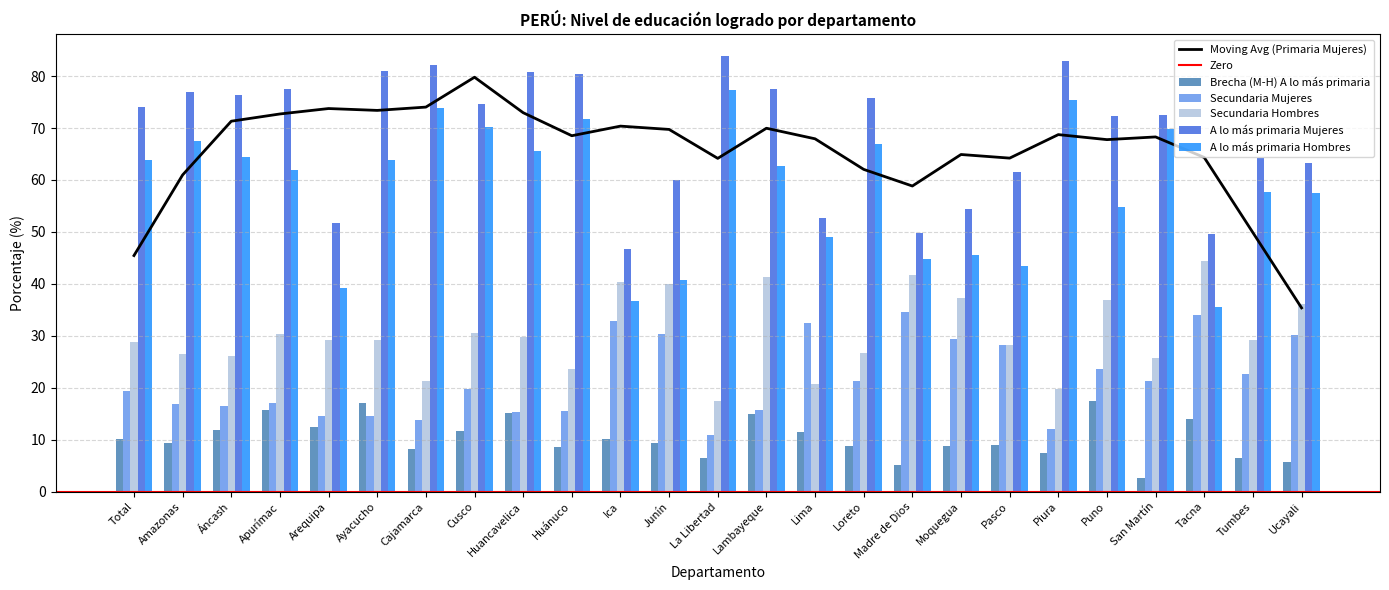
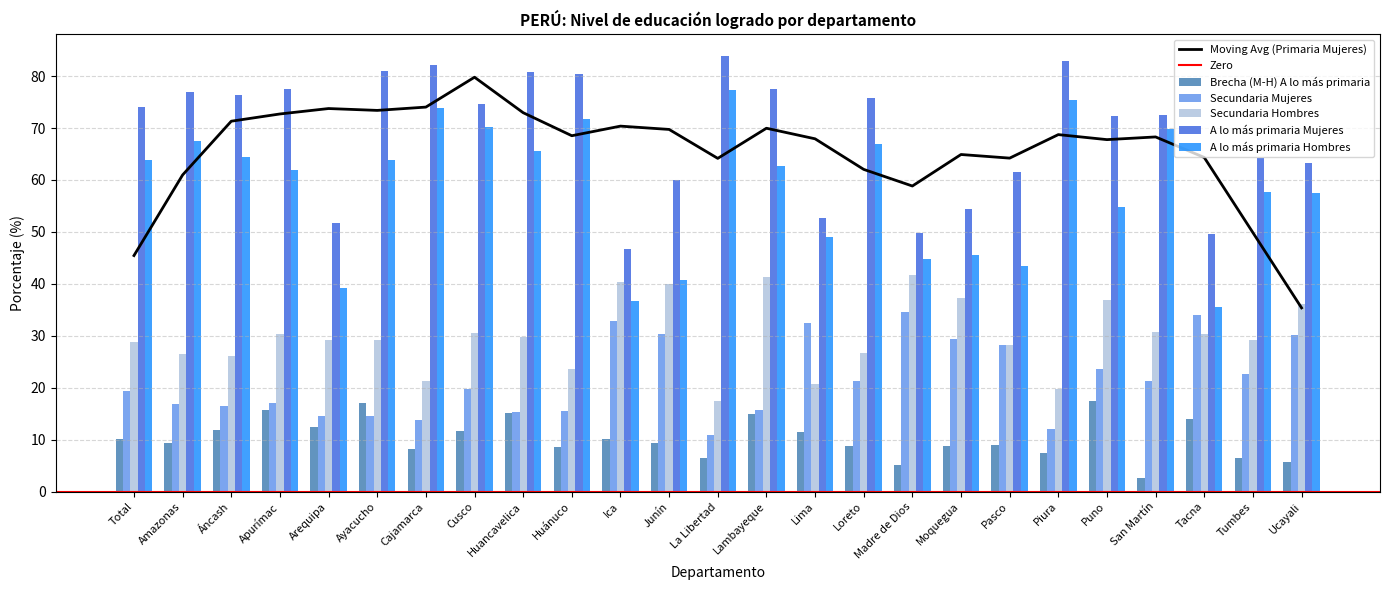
  {
    "Moving Avg (Primaria Mujeres)": {
      "Total": 45,
      "Amazonas": 61,
      "Áncash": 71,
      "Apurímac": 73,
      "Arequipa": 74,
      "Ayacucho": 73,
      "Cajamarca": 74,
      "Cusco": 80,
      "Huancavelica": 73,
      "Huánuco": 69,
      "Ica": 70,
      "Junín": 70,
      "La Libertad": 64,
      "Lambayeque": 70,
      "Lima": 68,
      "Loreto": 62,
      "Madre de Dios": 59,
      "Moquegua": 65,
      "Pasco": 64,
      "Piura": 69,
      "Puno": 68,
      "San Martín": 68,
      "Tumbes": 50,
      "Ucayali": 35
    },
    "Secundaria Hombres": {
      "Total": 29,
      "Amazonas": 26,
      "Áncash": 26,
      "Apurímac": 30,
      "Arequipa": 29,
      "Ayacucho": 29,
      "Cajamarca": 21,
      "Cusco": 31,
      "Huancavelica": 30,
      "Huánuco": 24,
      "Ica": 40,
      "Junín": 40,
      "La Libertad": 17,
      "Lambayeque": 41,
      "Lima": 21,
      "Loreto": 27,
      "Madre de Dios": 42,
      "Moquegua": 37,
      "Pasco": 28,
      "Piura": 20,
      "Puno": 37,
-     "San Martín": 26,
-     "Tacna": 44,
+     "San Martín": 31,
+     "Tacna": 30,
      "Tumbes": 29,
      "Ucayali": 36
    },
    "A lo más primaria Hombres": {
      "Total": 64,
      "Amazonas": 68,
      "Áncash": 64,
      "Apurímac": 62,
      "Arequipa": 39,
      "Ayacucho": 64,
      "Cajamarca": 74,
      "Cusco": 70,
      "Huancavelica": 66,
      "Huánuco": 72,
      "Ica": 37,
      "Junín": 41,
      "La Libertad": 77,
      "Lambayeque": 63,
      "Lima": 49,
      "Loreto": 67,
      "Madre de Dios": 45,
      "Moquegua": 46,
      "Pasco": 44,
      "Piura": 75,
      "Puno": 55,
      "San Martín": 70,
      "Tacna": 36,
      "Tumbes": 58,
      "Ucayali": 57
    }
  }
